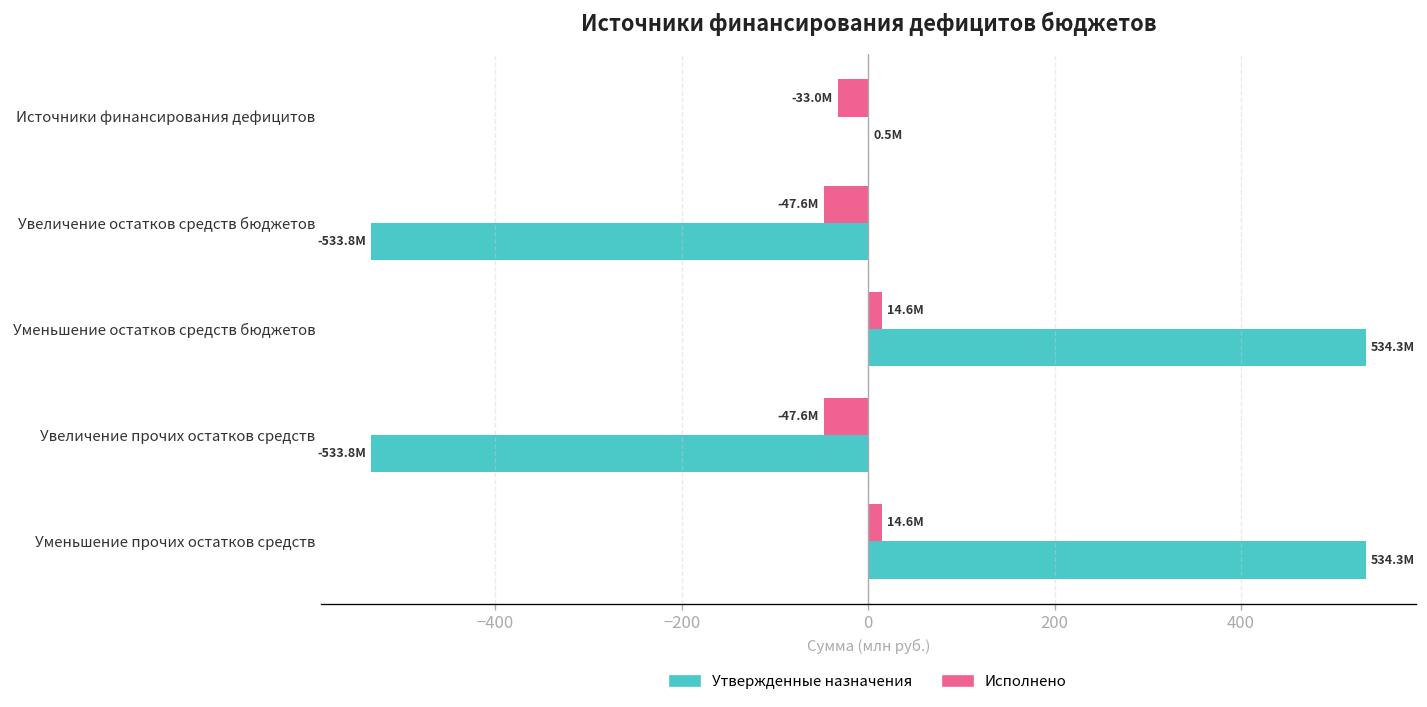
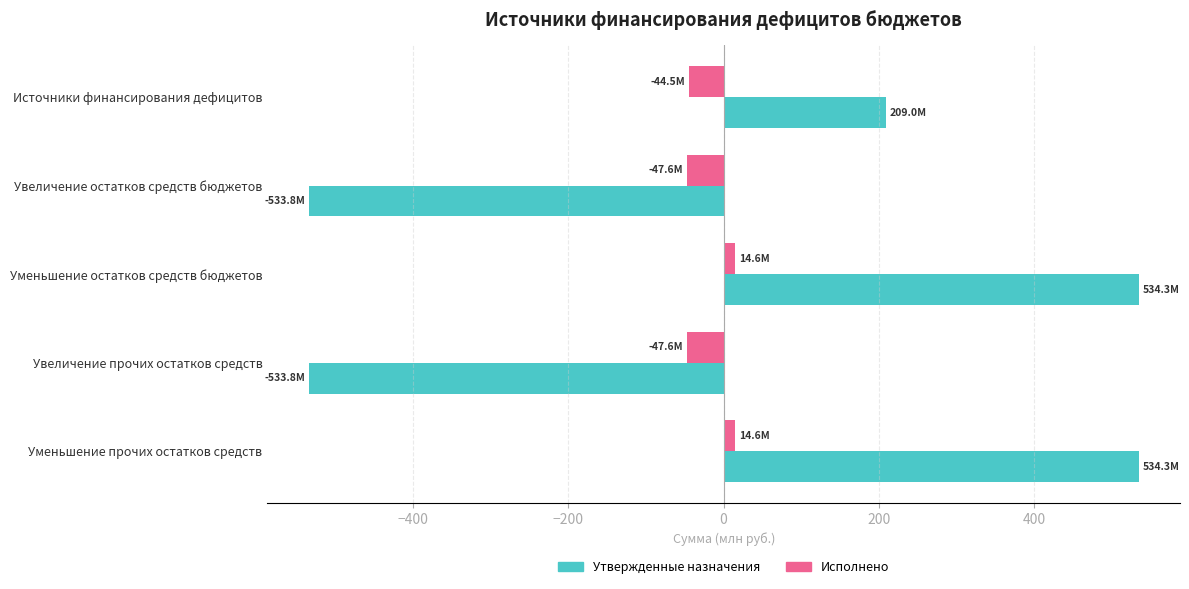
  {
    "Утвержденные назначения": {
-     "Источники финансирования дефицитов": "0.5M",
+     "Источники финансирования дефицитов": "209.0M",
      "Увеличение остатков средств бюджетов": "-533.8M",
      "Уменьшение остатков средств бюджетов": "534.3M",
      "Увеличение прочих остатков средств": "-533.8M",
      "Уменьшение прочих остатков средств": "534.3M"
    },
    "Исполнено": {
-     "Источники финансирования дефицитов": "-33.0M",
+     "Источники финансирования дефицитов": "-44.5M",
      "Увеличение остатков средств бюджетов": "-47.6M",
      "Уменьшение остатков средств бюджетов": "14.6M",
      "Увеличение прочих остатков средств": "-47.6M",
      "Уменьшение прочих остатков средств": "14.6M"
    }
  }
